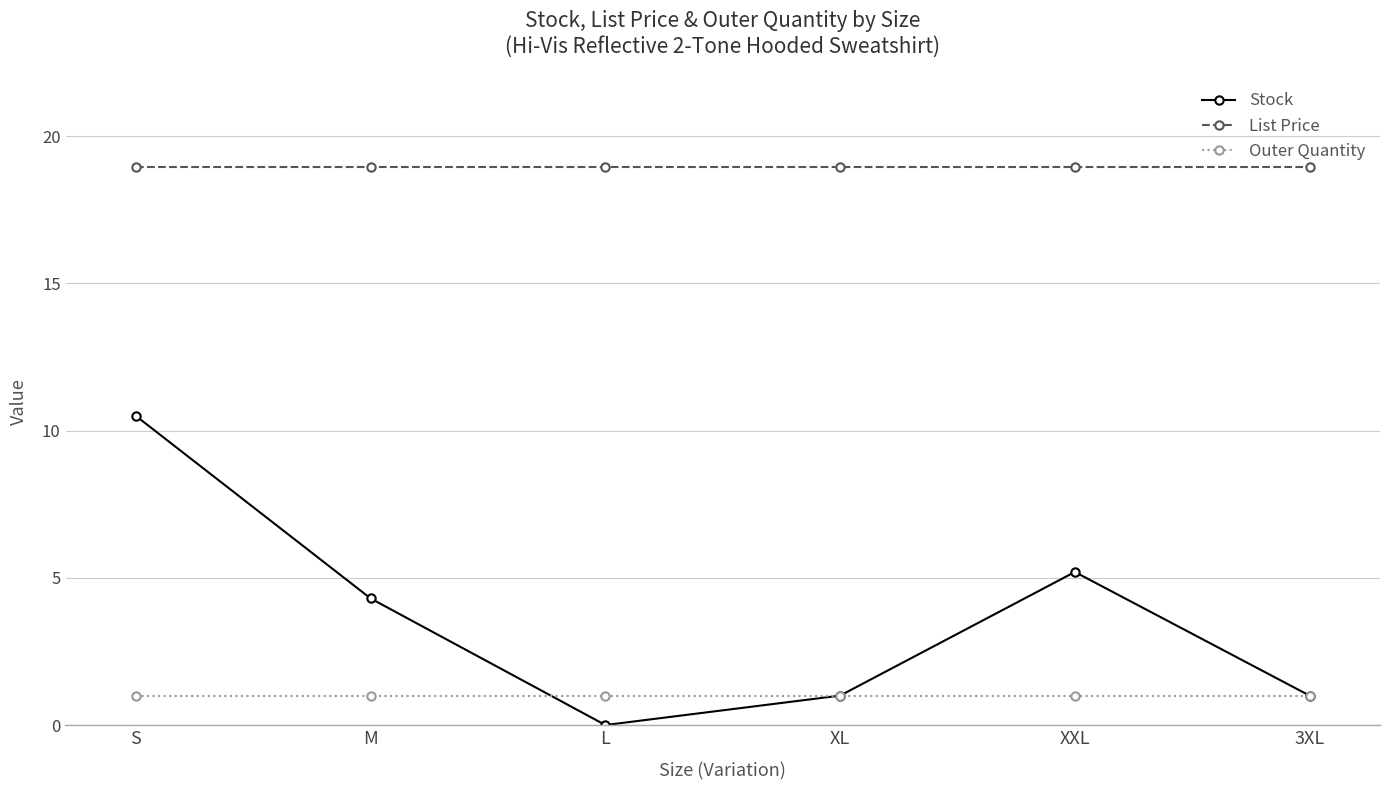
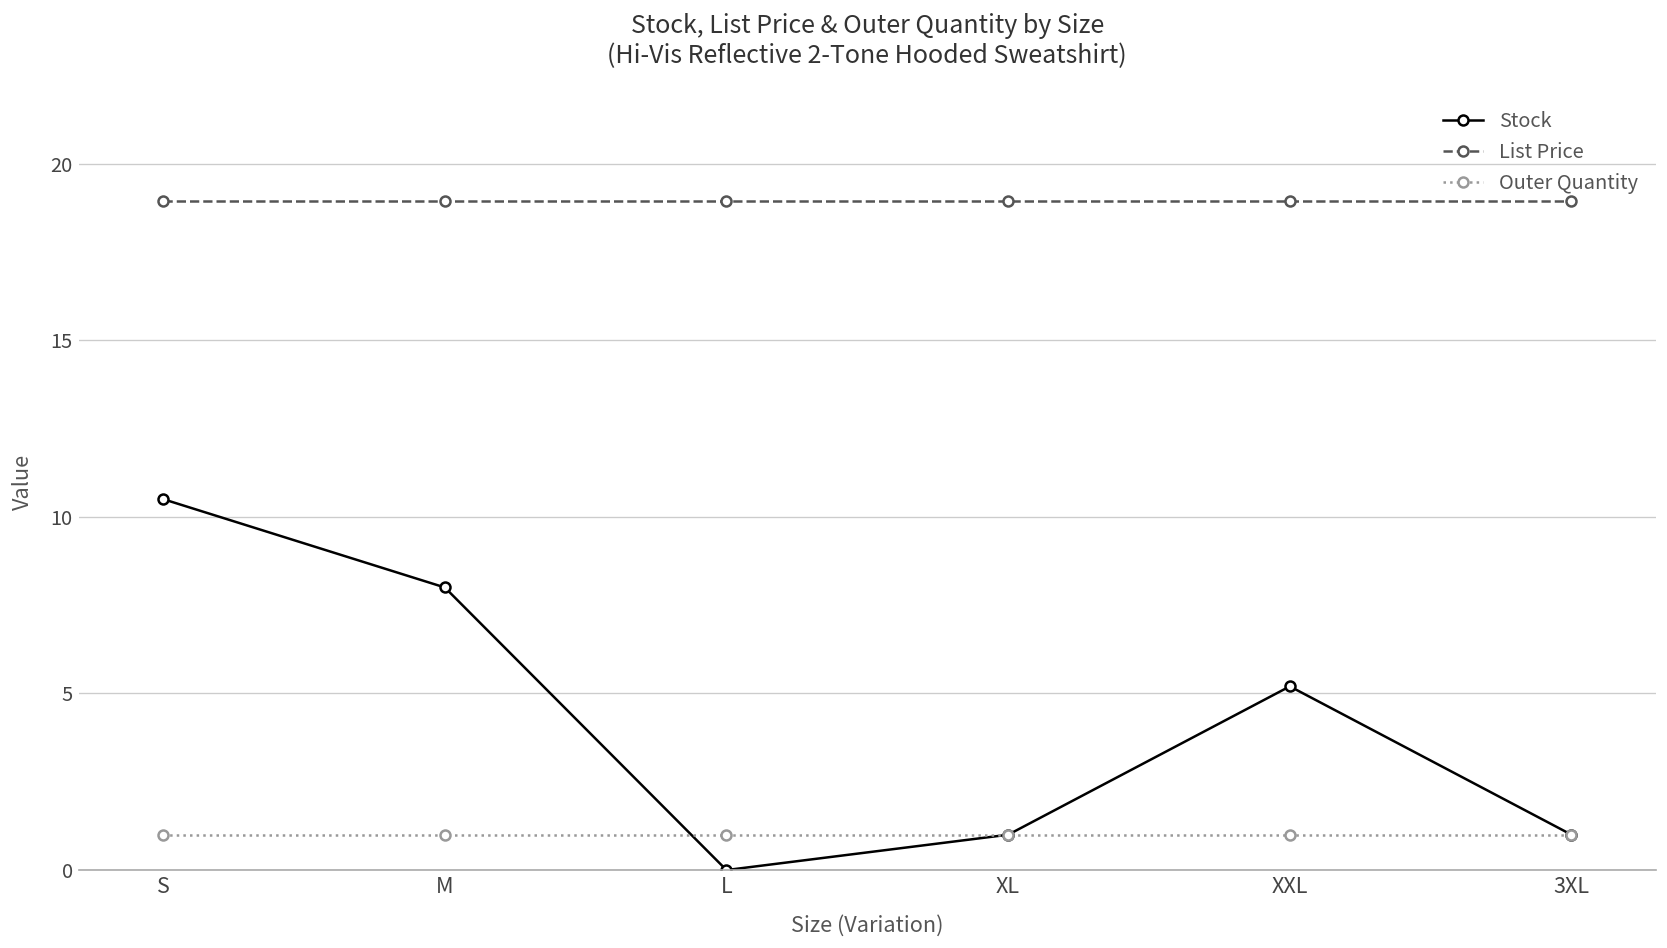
  {
    "Stock": {
      "S": 10.5,
-     "M": 4.3,
+     "M": 8.0,
      "L": 0.0,
      "XXL": 5.2
    },
    "List Price": {
      "S": 19.0,
      "M": 19.0,
      "L": 19.0,
      "XL": 19.0,
      "XXL": 19.0,
      "3XL": 19.0
    },
    "Outer Quantity": {
      "S": 1.0,
      "M": 1.0,
      "L": 1.0,
      "XXL": 1.0
    }
  }
